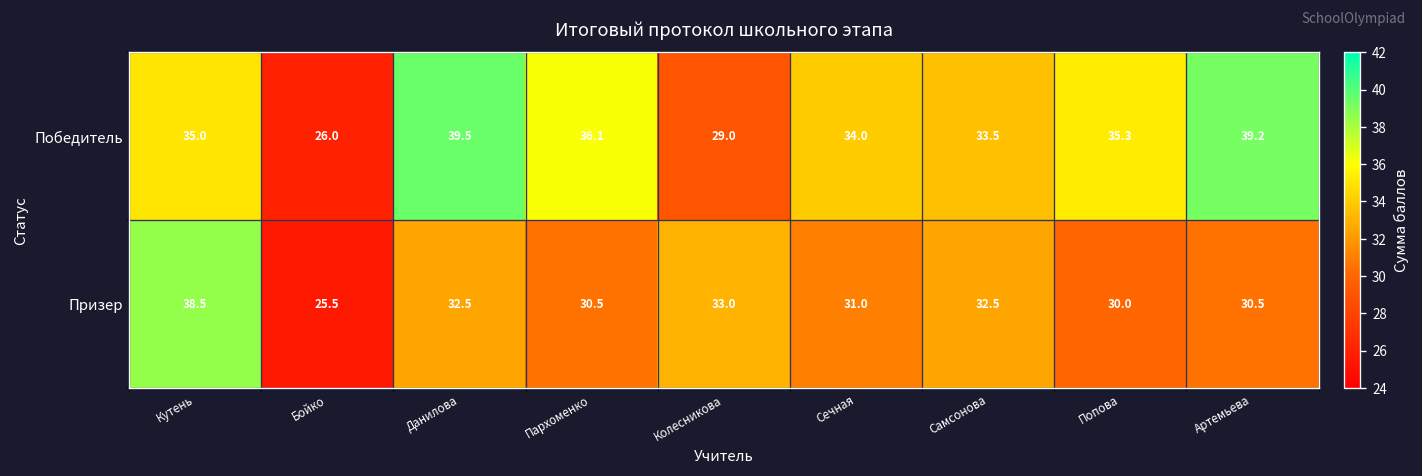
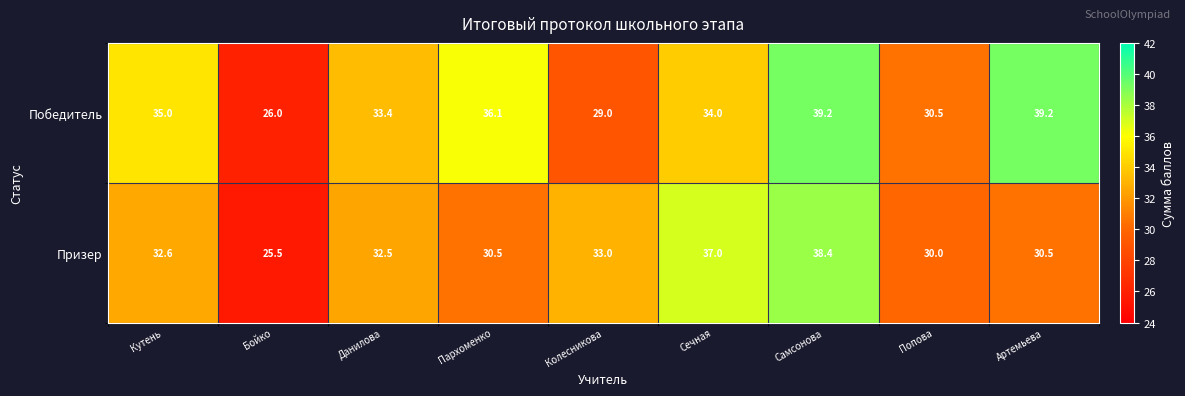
  {
    "Победитель": {
      "Кутень": 35.0,
      "Бойко": 26.0,
-     "Данилова": 39.5,
+     "Данилова": 33.4,
      "Пархоменко": 36.1,
      "Колесникова": 29.0,
      "Сечная": 34.0,
-     "Самсонова": 33.5,
-     "Попова": 35.3,
+     "Самсонова": 39.2,
+     "Попова": 30.5,
      "Артемьева": 39.2
    },
    "Призер": {
-     "Кутень": 38.5,
+     "Кутень": 32.6,
      "Бойко": 25.5,
      "Данилова": 32.5,
      "Пархоменко": 30.5,
      "Колесникова": 33.0,
-     "Сечная": 31.0,
-     "Самсонова": 32.5,
+     "Сечная": 37.0,
+     "Самсонова": 38.4,
      "Попова": 30.0,
      "Артемьева": 30.5
    }
  }
